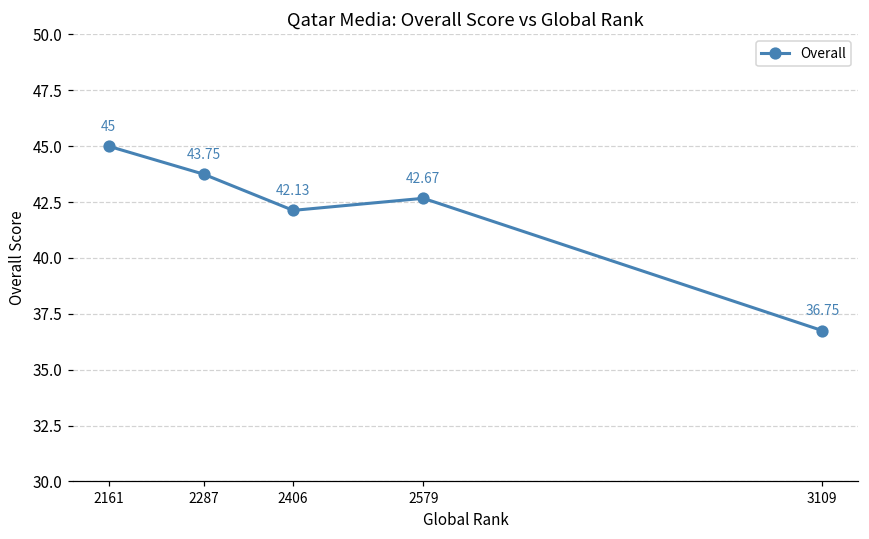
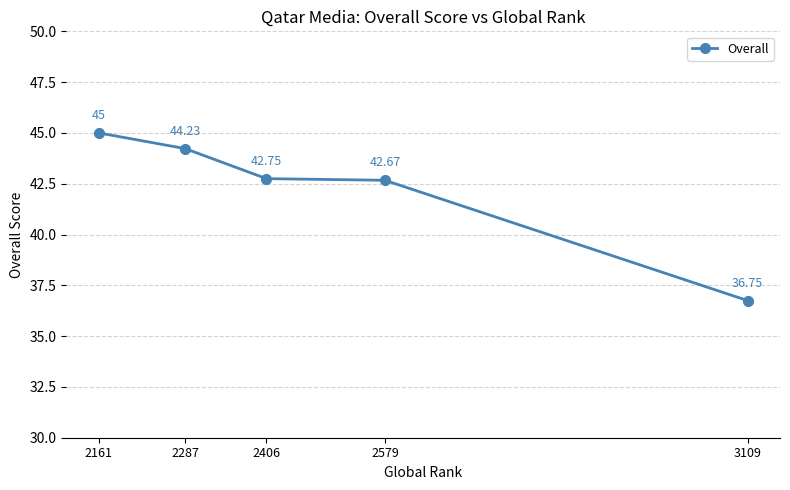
  {
    "2161": 45,
-   "2287": 43.75,
-   "2406": 42.13,
+   "2287": 44.23,
+   "2406": 42.75,
    "2579": 42.67,
    "3109": 36.75
  }
